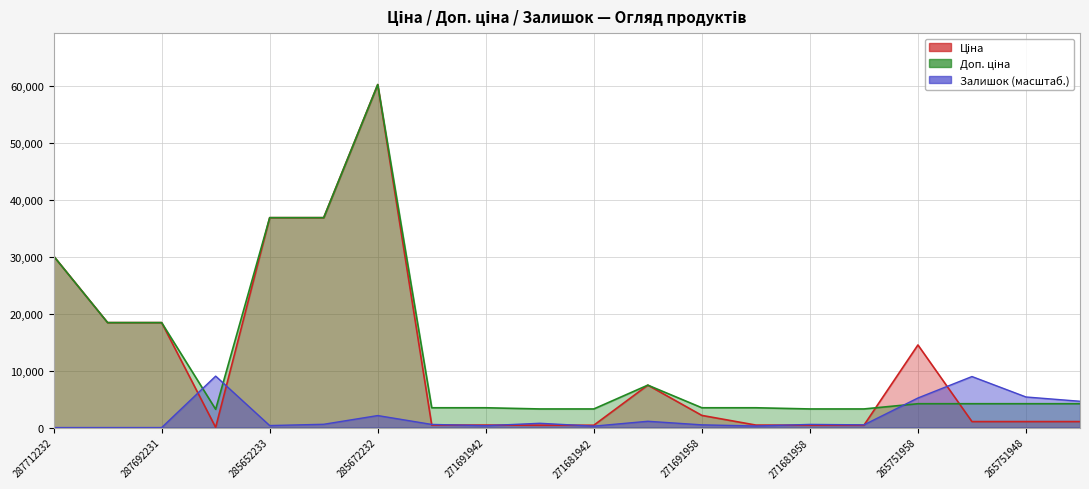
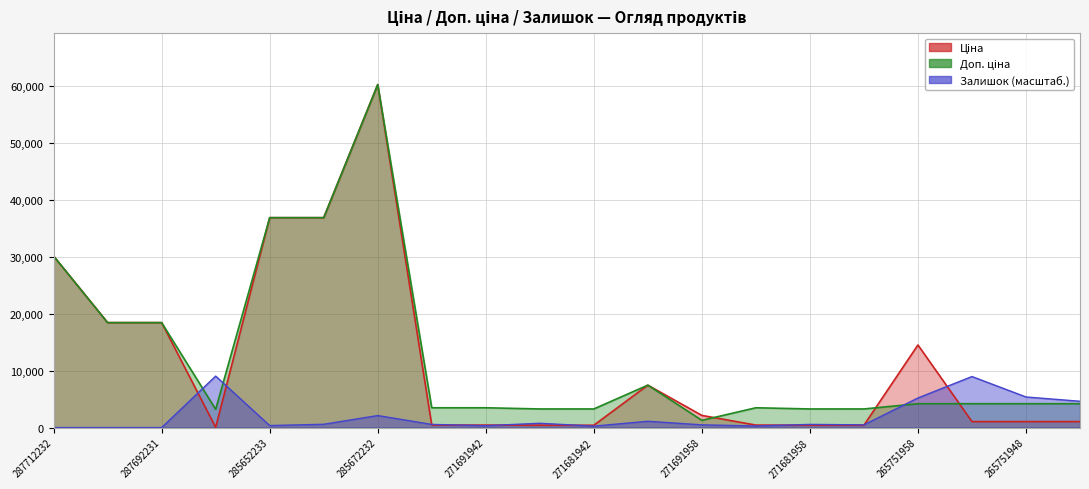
  {
    "Ціна": {
      "271691958": "2,000",
      "265751958": "14,000",
      "265751948": "1,000"
    },
    "Доп. ціна": {
      "271691942": "3,000",
      "271681942": "3,000",
-     "271691958": "3,000",
+     "271691958": "1,000",
      "271681958": "3,000",
      "265751958": "4,000",
      "265751948": "4,000"
    },
    "Залишок (масштаб.)": {
      "287712232": "0",
      "287692231": "0",
      "285652233": "0",
      "285672232": "2,000",
      "271691958": "0",
      "265751958": "5,000",
      "265751948": "5,000"
    }
  }
